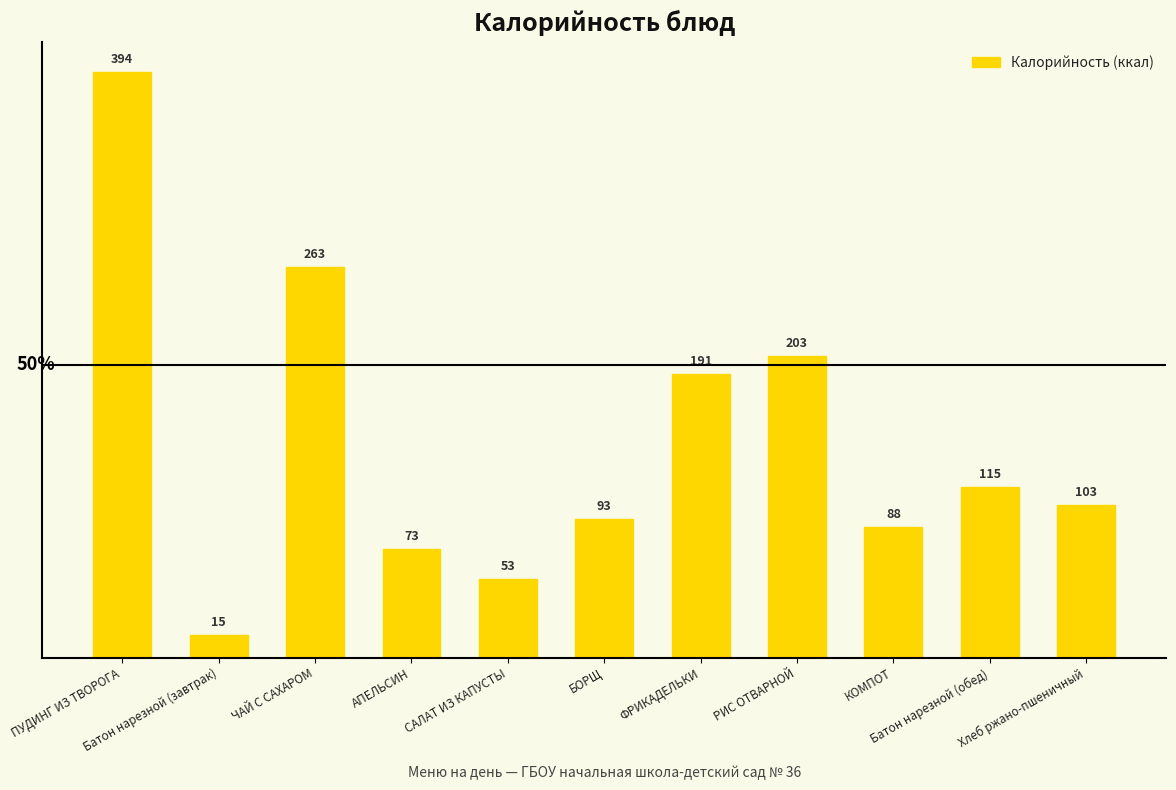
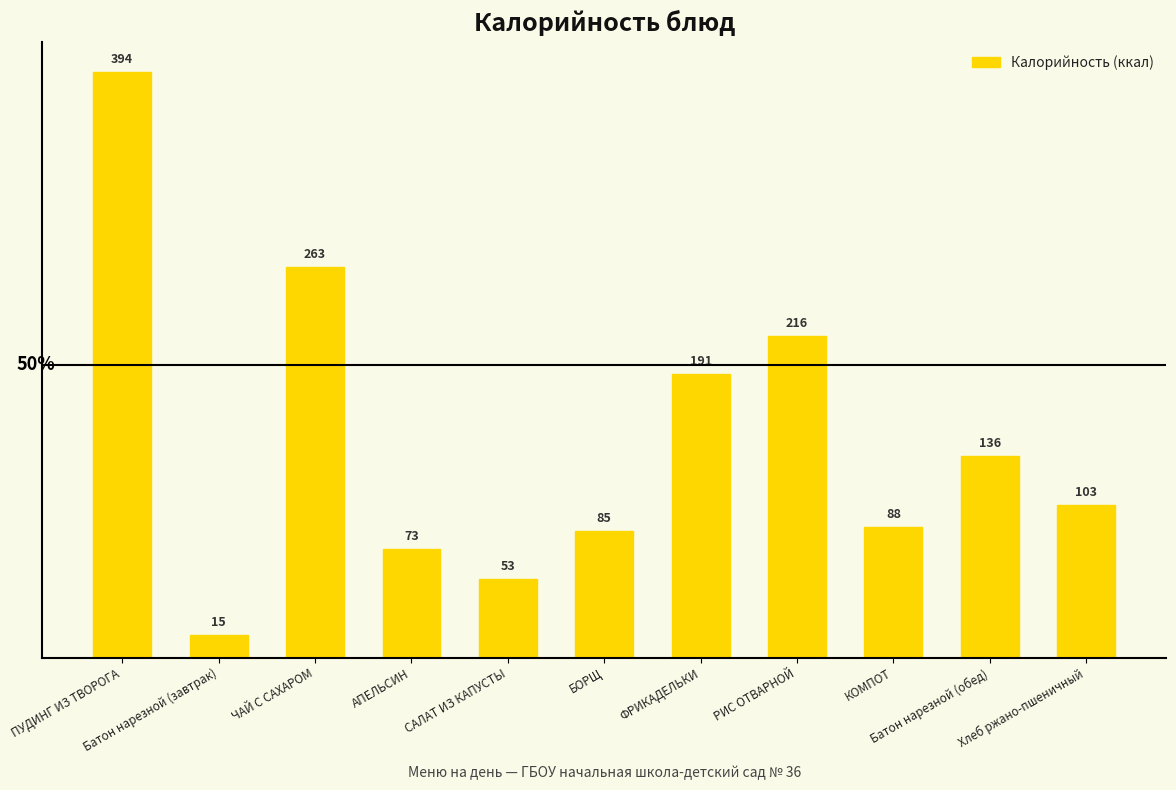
  {
    "ПУДИНГ ИЗ ТВОРОГА": 394,
    "Батон нарезной (завтрак)": 15,
    "ЧАЙ С САХАРОМ": 263,
    "АПЕЛЬСИН": 73,
    "САЛАТ ИЗ КАПУСТЫ": 53,
-   "БОРЩ": 93,
+   "БОРЩ": 85,
    "ФРИКАДЕЛЬКИ": 191,
-   "РИС ОТВАРНОЙ": 203,
+   "РИС ОТВАРНОЙ": 216,
    "КОМПОТ": 88,
-   "Батон нарезной (обед)": 115,
+   "Батон нарезной (обед)": 136,
    "Хлеб ржано-пшеничный": 103
  }
